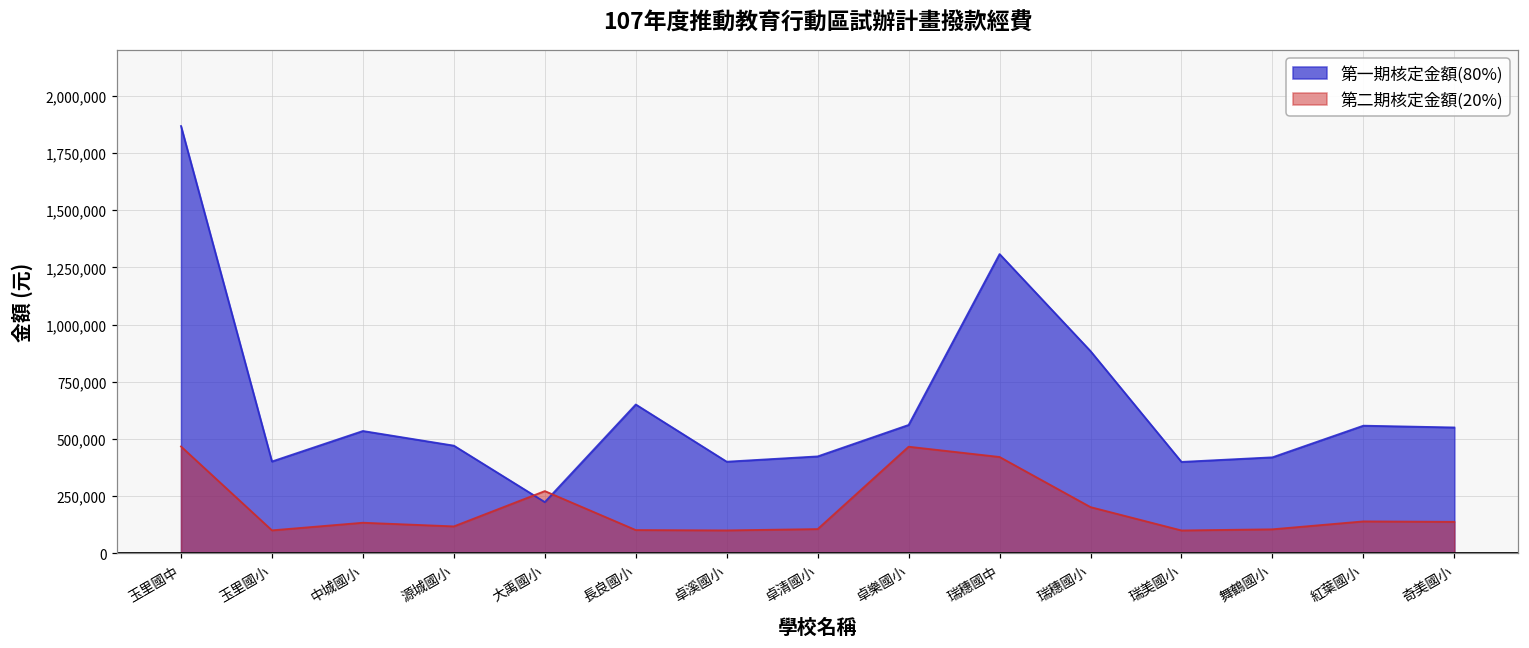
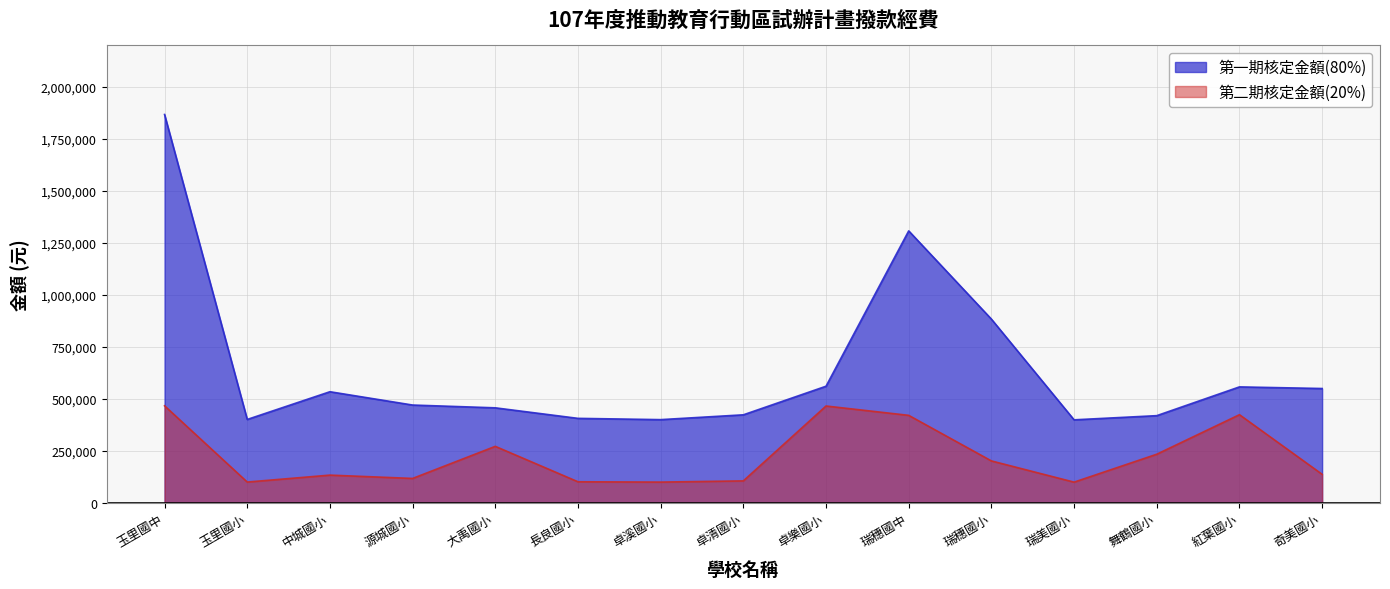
  {
    "第一期核定金額(80%)": {
      "玉里國中": "1,870,000",
      "玉里國小": "400,000",
      "中城國小": "530,000",
      "源城國小": "470,000",
-     "大禹國小": "220,000",
-     "長良國小": "650,000",
+     "大禹國小": "460,000",
+     "長良國小": "410,000",
      "卓溪國小": "400,000",
      "卓清國小": "420,000",
      "卓樂國小": "560,000",
      "瑞穗國中": "1,310,000",
      "瑞穗國小": "880,000",
      "瑞美國小": "400,000",
      "舞鶴國小": "420,000",
      "紅葉國小": "560,000",
      "奇美國小": "550,000"
    },
    "第二期核定金額(20%)": {
      "玉里國中": "470,000",
      "玉里國小": "100,000",
      "中城國小": "130,000",
      "源城國小": "120,000",
      "大禹國小": "270,000",
      "長良國小": "100,000",
      "卓溪國小": "100,000",
      "卓清國小": "110,000",
      "卓樂國小": "470,000",
      "瑞穗國中": "420,000",
      "瑞穗國小": "200,000",
      "瑞美國小": "100,000",
-     "舞鶴國小": "100,000",
-     "紅葉國小": "140,000",
+     "舞鶴國小": "230,000",
+     "紅葉國小": "420,000",
      "奇美國小": "140,000"
    }
  }
